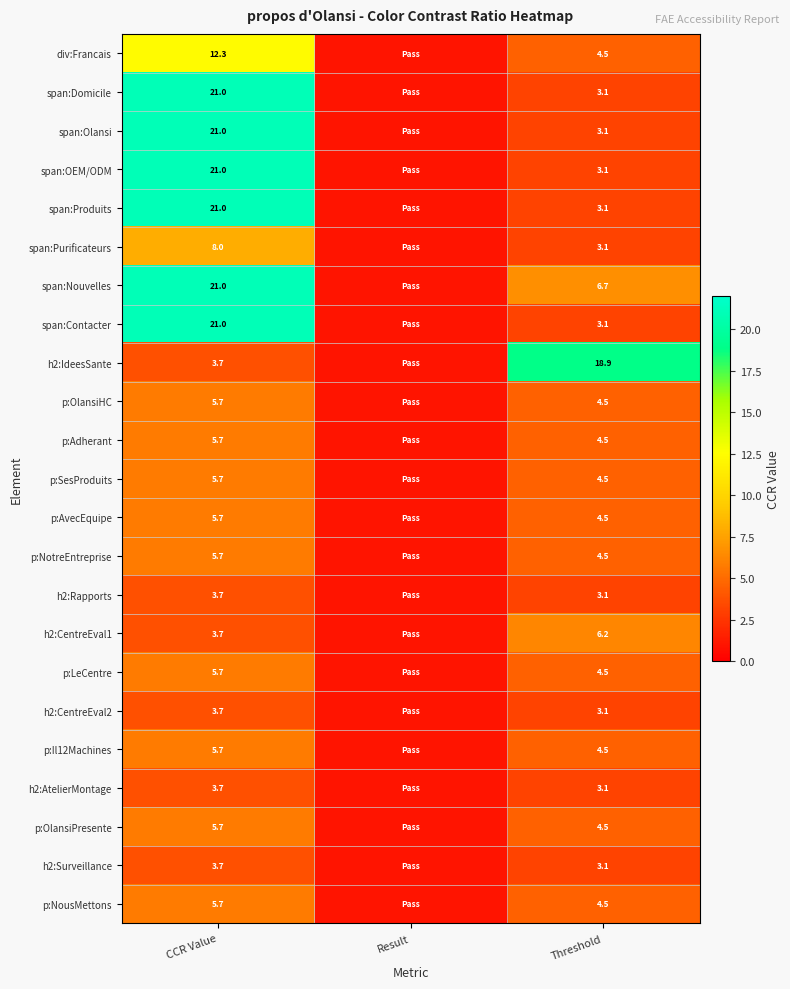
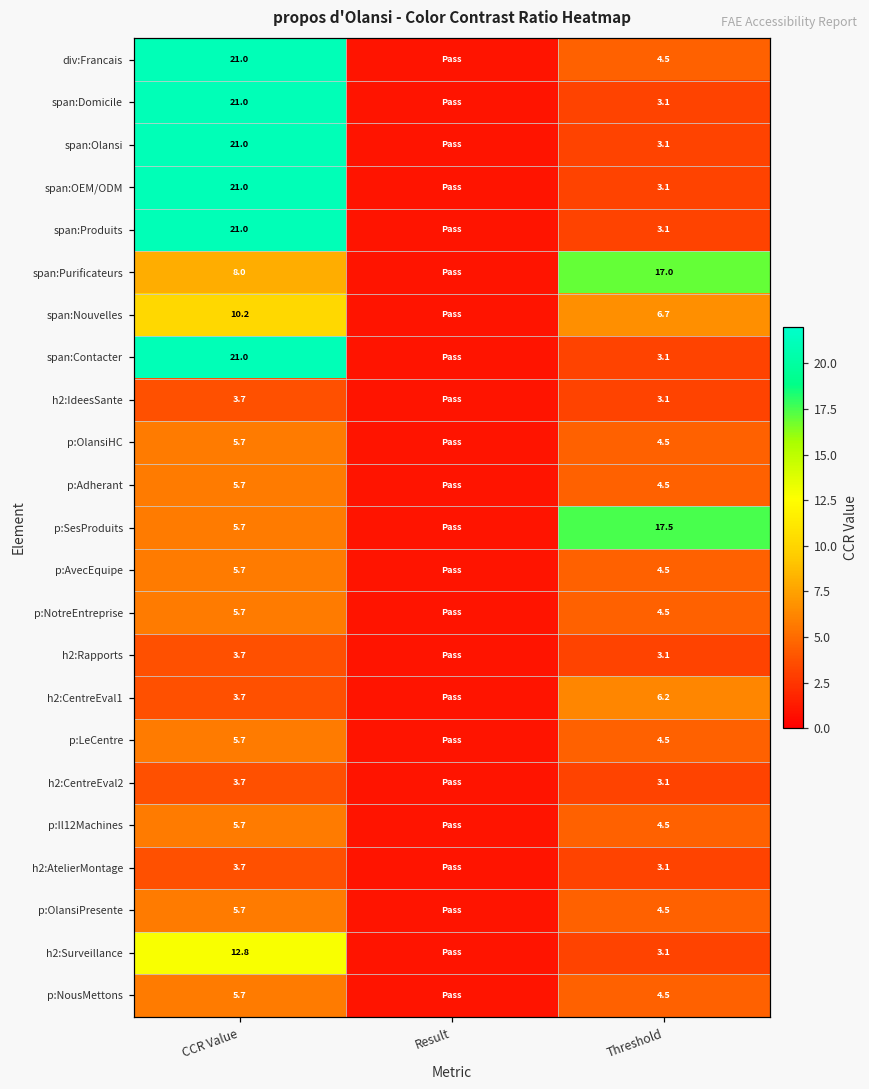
  {
    "div:Francais": {
-     "CCR Value": 12.3,
+     "CCR Value": 21.0,
      "Threshold": 4.5
    },
    "span:Domicile": {
      "CCR Value": 21.0,
      "Threshold": 3.1
    },
    "span:Olansi": {
      "CCR Value": 21.0,
      "Threshold": 3.1
    },
    "span:OEM/ODM": {
      "CCR Value": 21.0,
      "Threshold": 3.1
    },
    "span:Produits": {
      "CCR Value": 21.0,
      "Threshold": 3.1
    },
    "span:Purificateurs": {
      "CCR Value": 8.0,
-     "Threshold": 3.1
+     "Threshold": 17.0
    },
    "span:Nouvelles": {
-     "CCR Value": 21.0,
+     "CCR Value": 10.2,
      "Threshold": 6.7
    },
    "span:Contacter": {
      "CCR Value": 21.0,
      "Threshold": 3.1
    },
    "h2:IdeesSante": {
      "CCR Value": 3.7,
-     "Threshold": 18.9
+     "Threshold": 3.1
    },
    "p:OlansiHC": {
      "CCR Value": 5.7,
      "Threshold": 4.5
    },
    "p:Adherant": {
      "CCR Value": 5.7,
      "Threshold": 4.5
    },
    "p:SesProduits": {
      "CCR Value": 5.7,
-     "Threshold": 4.5
+     "Threshold": 17.5
    },
    "p:AvecEquipe": {
      "CCR Value": 5.7,
      "Threshold": 4.5
    },
    "p:NotreEntreprise": {
      "CCR Value": 5.7,
      "Threshold": 4.5
    },
    "h2:Rapports": {
      "CCR Value": 3.7,
      "Threshold": 3.1
    },
    "h2:CentreEval1": {
      "CCR Value": 3.7,
      "Threshold": 6.2
    },
    "p:LeCentre": {
      "CCR Value": 5.7,
      "Threshold": 4.5
    },
    "h2:CentreEval2": {
      "CCR Value": 3.7,
      "Threshold": 3.1
    },
    "p:Il12Machines": {
      "CCR Value": 5.7,
      "Threshold": 4.5
    },
    "h2:AtelierMontage": {
      "CCR Value": 3.7,
      "Threshold": 3.1
    },
    "p:OlansiPresente": {
      "CCR Value": 5.7,
      "Threshold": 4.5
    },
    "h2:Surveillance": {
-     "CCR Value": 3.7,
+     "CCR Value": 12.8,
      "Threshold": 3.1
    },
    "p:NousMettons": {
      "CCR Value": 5.7,
      "Threshold": 4.5
    }
  }
